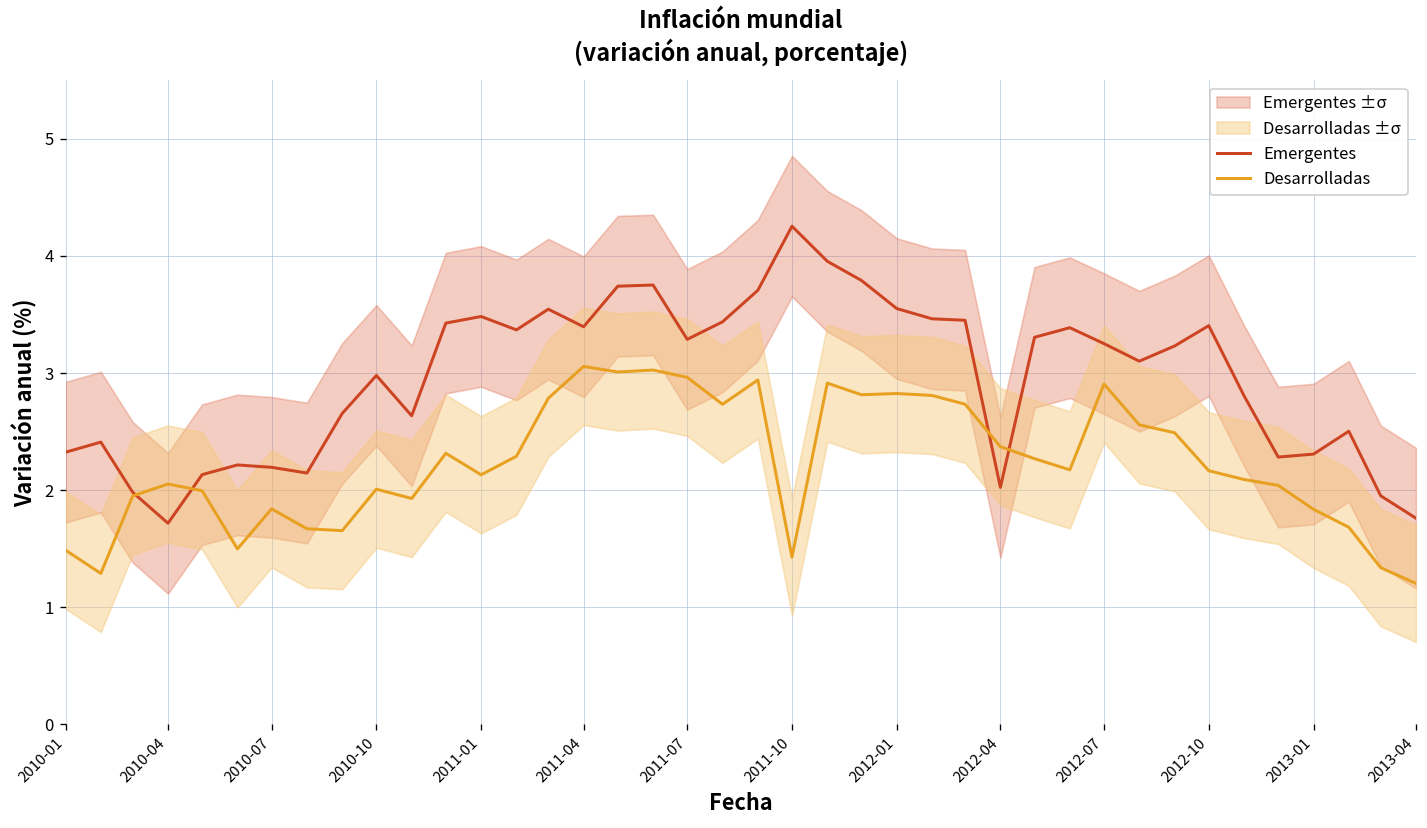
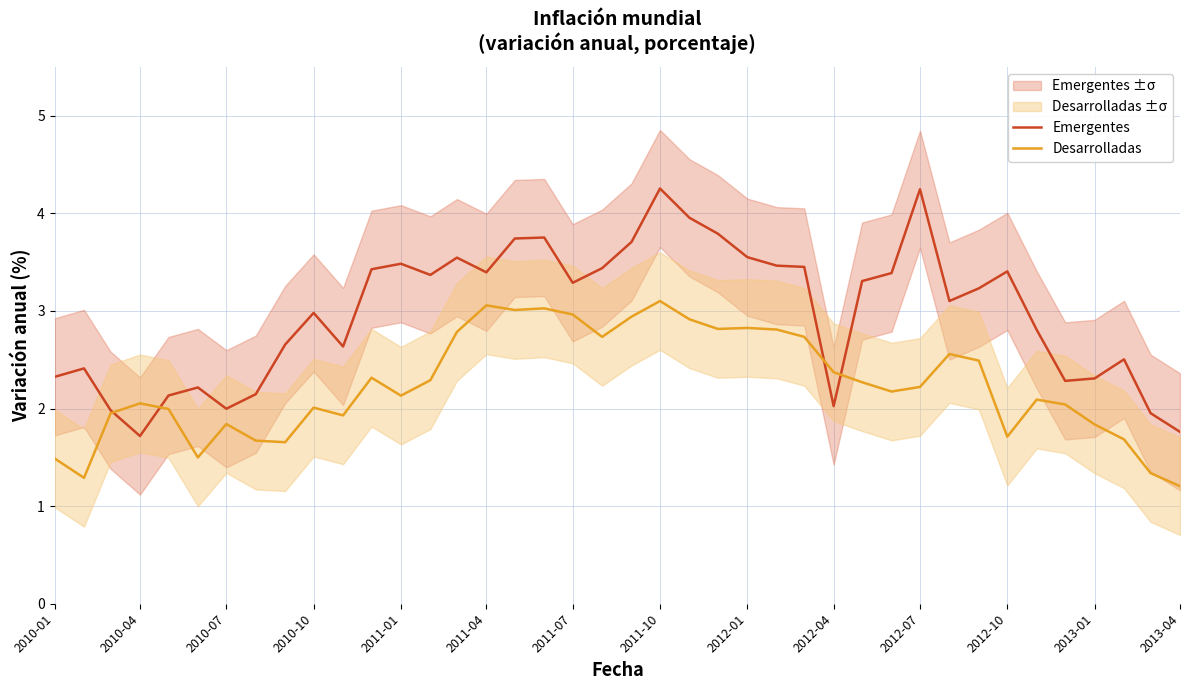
  {
    "Emergentes": {
      "2010-01": 2.3,
      "2010-04": 1.7,
-     "2010-07": 2.2,
+     "2010-07": 2.0,
      "2010-10": 3.0,
      "2011-01": 3.5,
      "2011-04": 3.4,
      "2011-07": 3.3,
      "2011-10": 4.3,
      "2012-01": 3.6,
      "2012-04": 2.0,
-     "2012-07": 3.3,
+     "2012-07": 4.2,
      "2012-10": 3.4,
      "2013-01": 2.3,
      "2013-04": 1.8
    },
    "Desarrolladas": {
      "2010-01": 1.5,
      "2010-04": 2.1,
      "2010-07": 1.8,
      "2010-10": 2.0,
      "2011-01": 2.1,
      "2011-04": 3.1,
      "2011-07": 3.0,
-     "2011-10": 1.4,
+     "2011-10": 3.1,
      "2012-01": 2.8,
      "2012-04": 2.4,
-     "2012-07": 2.9,
-     "2012-10": 2.2,
+     "2012-07": 2.2,
+     "2012-10": 1.7,
      "2013-01": 1.8,
      "2013-04": 1.2
    }
  }
